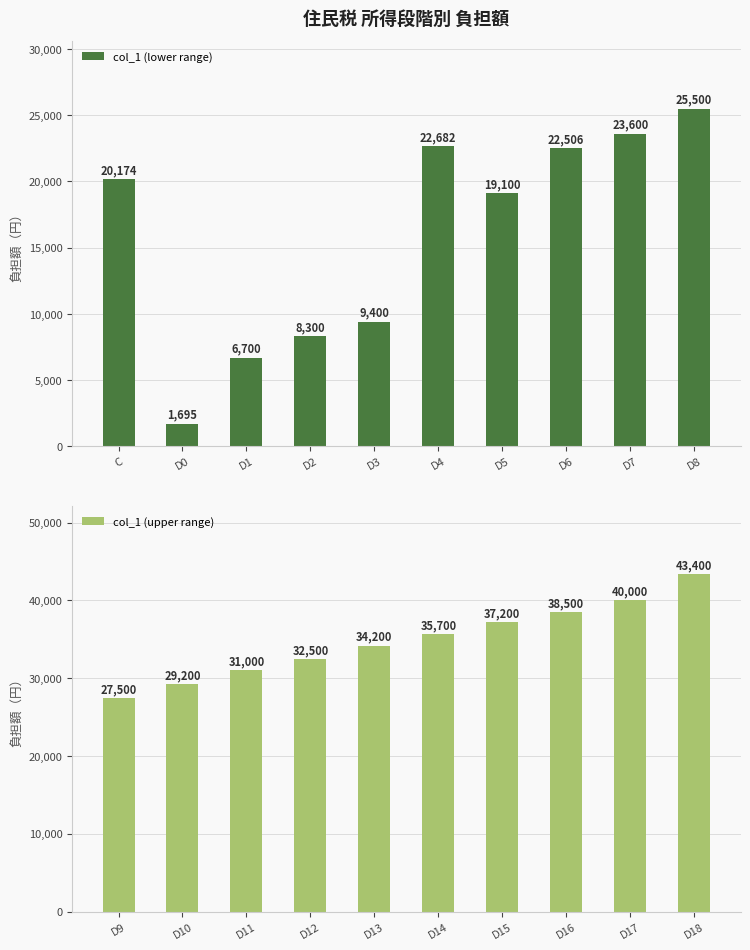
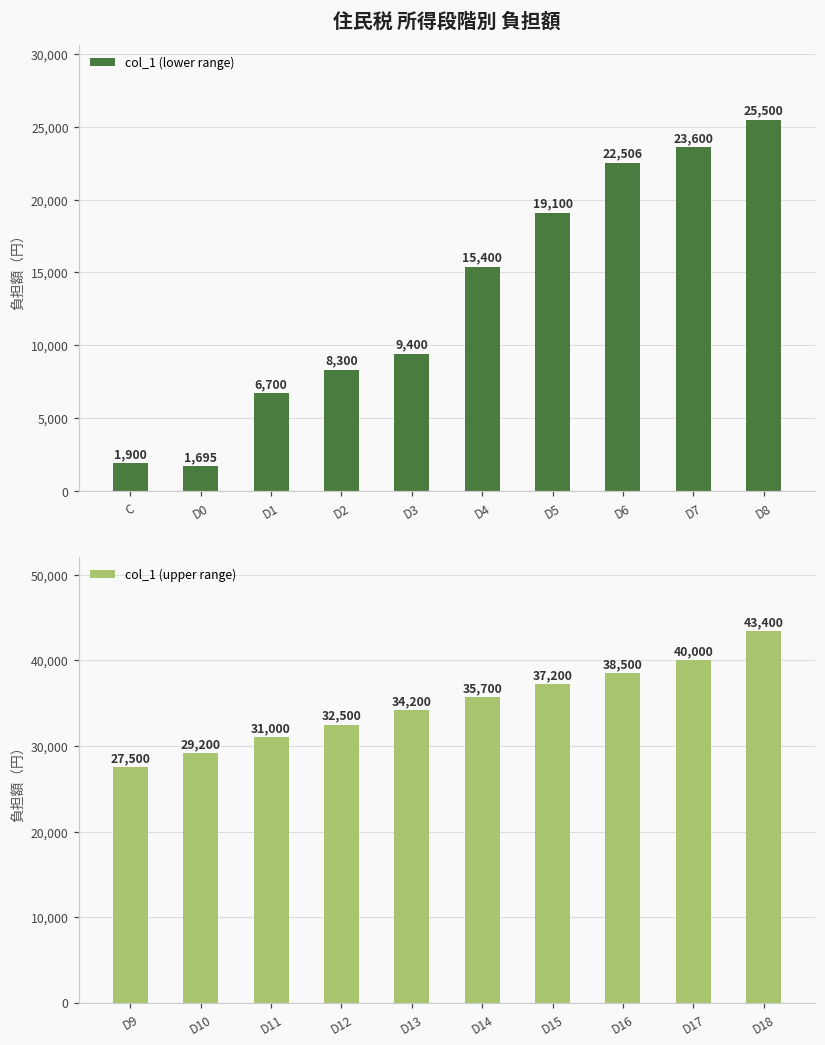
  {
    "住民税 所得段階別 負担額": {
-     "C": "20,174",
+     "C": "1,900",
      "D0": "1,695",
      "D1": "6,700",
      "D2": "8,300",
      "D3": "9,400",
-     "D4": "22,682",
+     "D4": "15,400",
      "D5": "19,100",
      "D6": "22,506",
      "D7": "23,600",
      "D8": "25,500"
    }
  }
